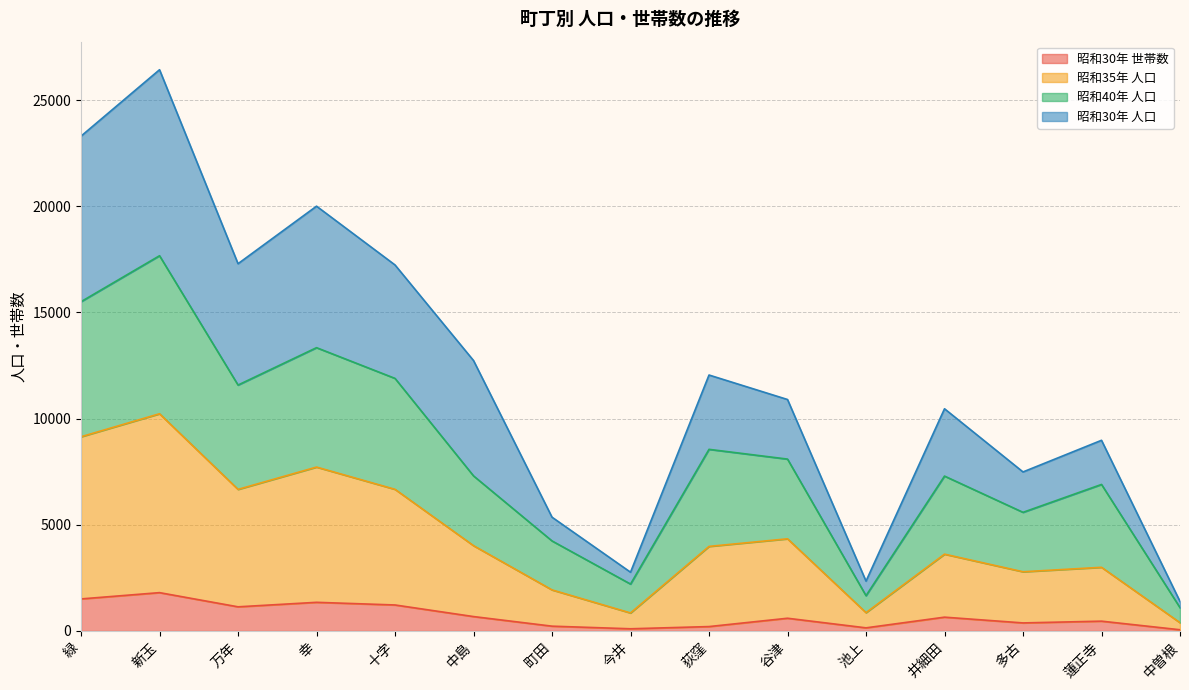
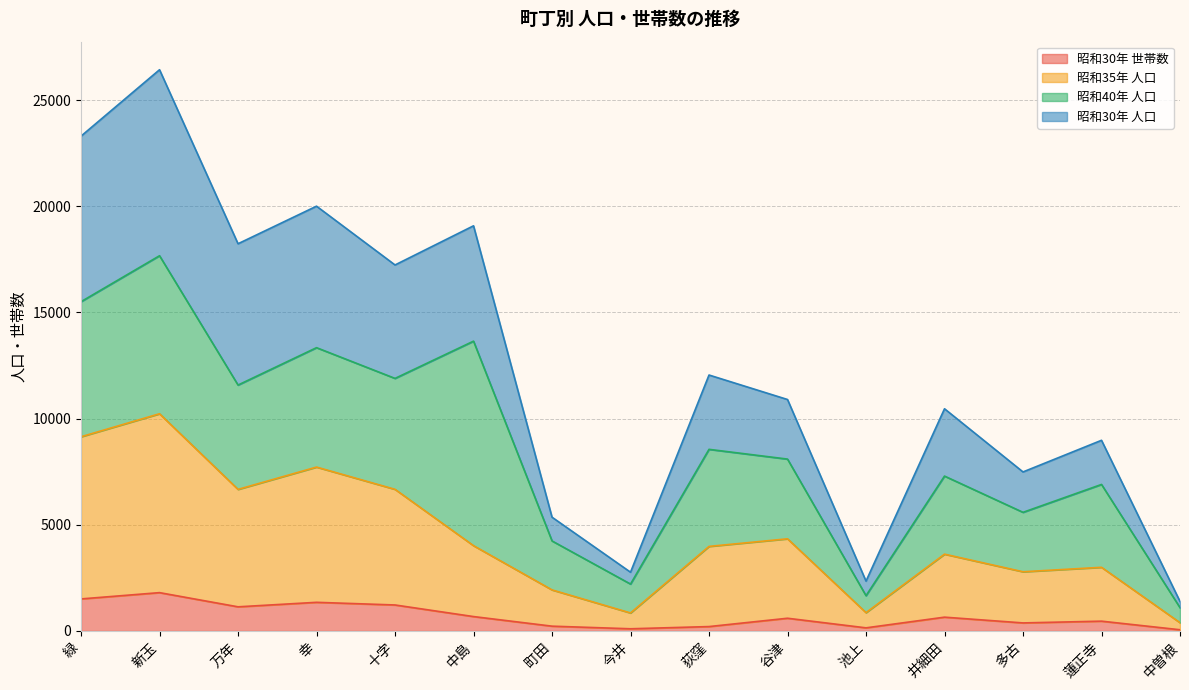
  {
    "昭和30年 世帯数": {
      "緑": 1500,
      "新玉": 1800,
      "万年": 1100,
      "幸": 1300,
      "十字": 1200,
      "中島": 700,
      "町田": 200,
      "今井": 100,
      "荻窪": 200,
      "谷津": 600,
      "池上": 100,
      "井細田": 600,
      "多古": 400,
      "蓮正寺": 500,
      "中曽根": 100
    },
    "昭和35年 人口": {
      "緑": 7600,
      "新玉": 8400,
      "万年": 5500,
      "幸": 6400,
      "十字": 5400,
      "中島": 3300,
      "町田": 1700,
      "今井": 700,
      "荻窪": 3800,
      "谷津": 3700,
      "池上": 700,
      "井細田": 3000,
      "多古": 2400,
      "蓮正寺": 2500,
      "中曽根": 300
    },
    "昭和40年 人口": {
      "緑": 6400,
      "新玉": 7400,
      "万年": 4900,
      "幸": 5600,
      "十字": 5200,
-     "中島": 3300,
+     "中島": 9600,
      "町田": 2300,
      "今井": 1400,
      "荻窪": 4600,
      "谷津": 3800,
      "池上": 800,
      "井細田": 3700,
      "多古": 2800,
      "蓮正寺": 3900,
      "中曽根": 700
    },
    "昭和30年 人口": {
      "緑": 7800,
      "新玉": 8800,
-     "万年": 5700,
+     "万年": 6700,
      "幸": 6700,
      "十字": 5300,
      "中島": 5400,
      "町田": 1100,
      "今井": 600,
      "荻窪": 3500,
      "谷津": 2800,
      "池上": 700,
      "井細田": 3200,
      "多古": 1900,
      "蓮正寺": 2100,
      "中曽根": 300
    }
  }
